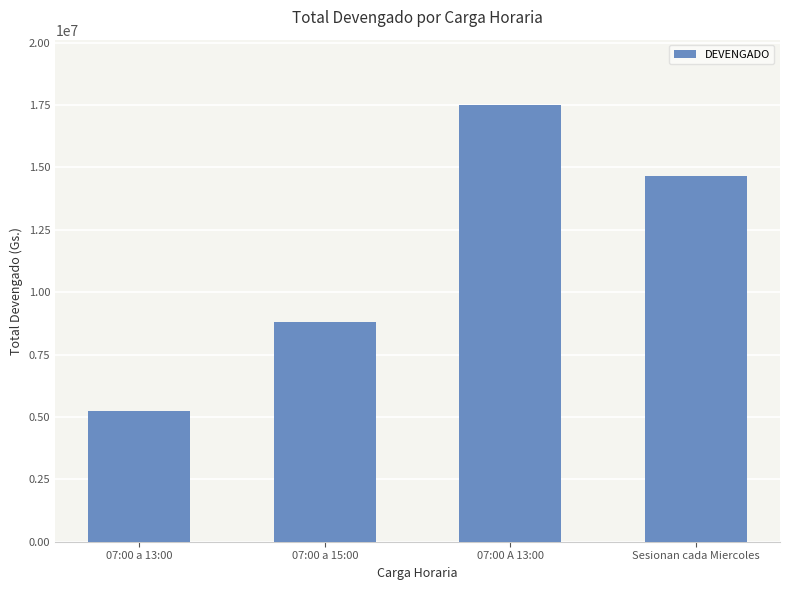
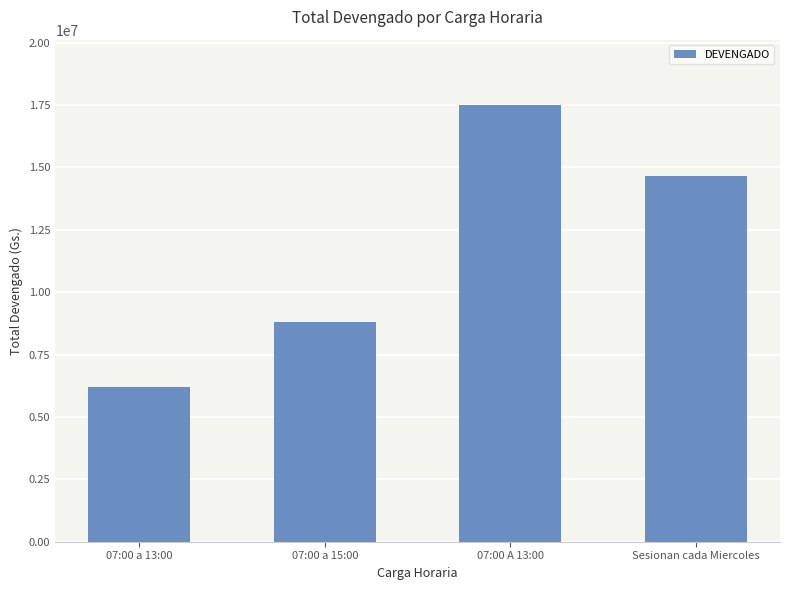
  {
-   "07:00 a 13:00": 5300000,
+   "07:00 a 13:00": 6200000,
    "07:00 a 15:00": 8800000,
    "07:00 A 13:00": 17500000,
    "Sesionan cada Miercoles": 14700000
  }
